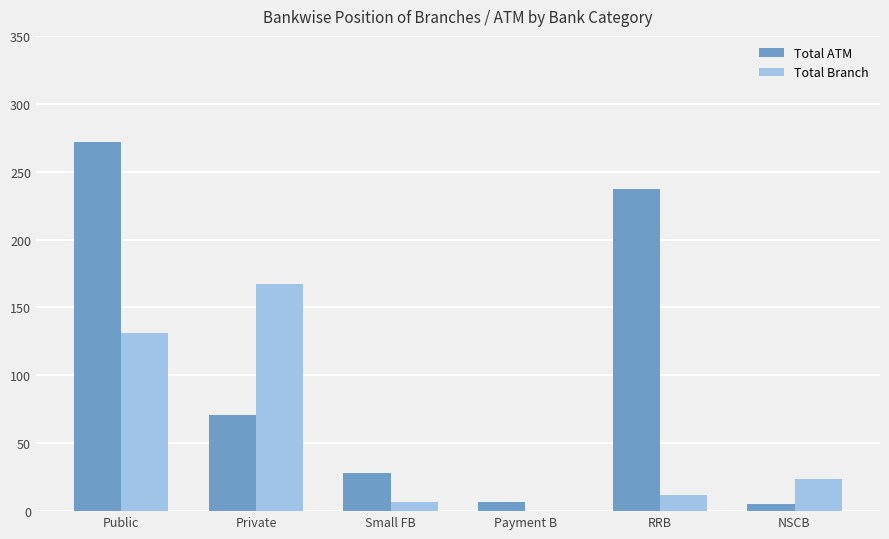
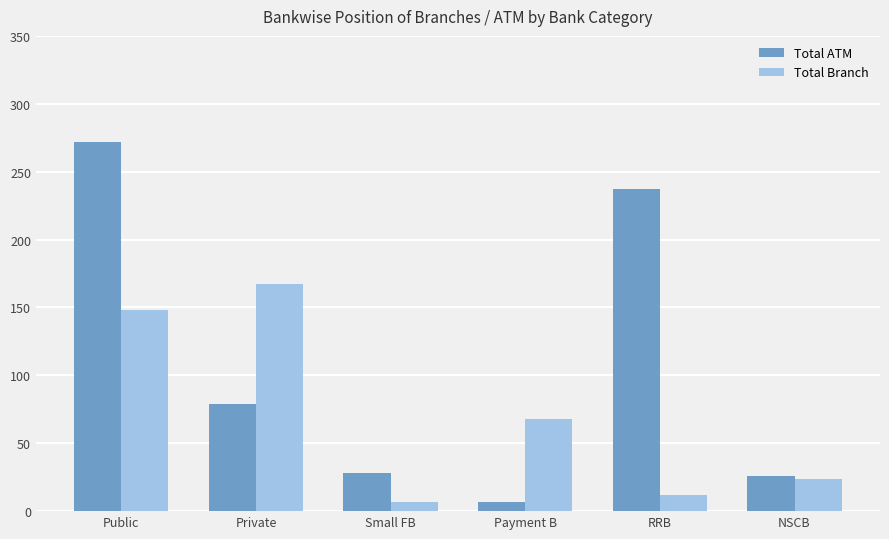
  {
    "Total ATM": {
      "Public": 272,
-     "Private": 71,
+     "Private": 79,
      "Small FB": 28,
      "Payment B": 7,
      "RRB": 237,
-     "NSCB": 5
+     "NSCB": 26
    },
    "Total Branch": {
-     "Public": 131,
+     "Public": 148,
      "Private": 167,
      "Small FB": 7,
-     "Payment B": 0,
+     "Payment B": 68,
      "RRB": 12,
      "NSCB": 24
    }
  }
